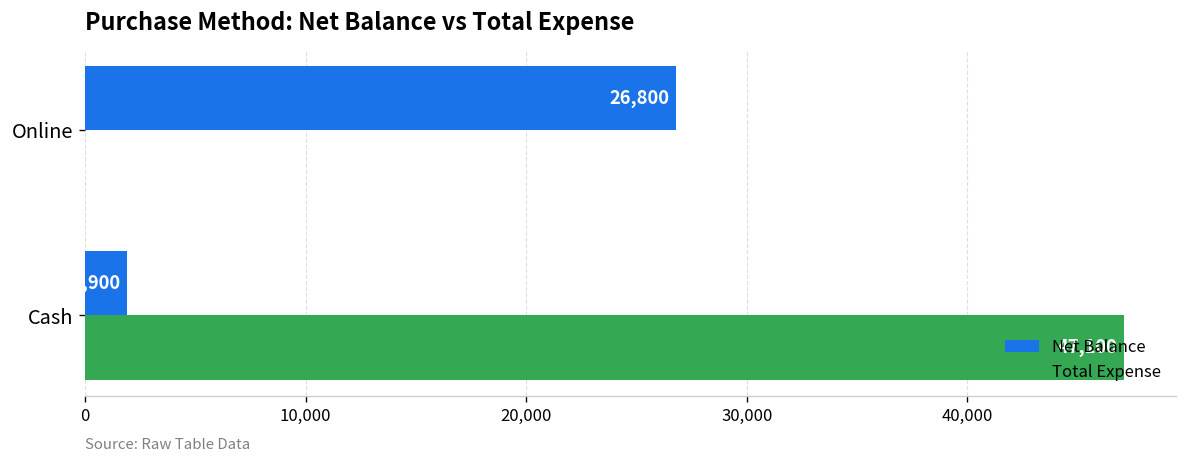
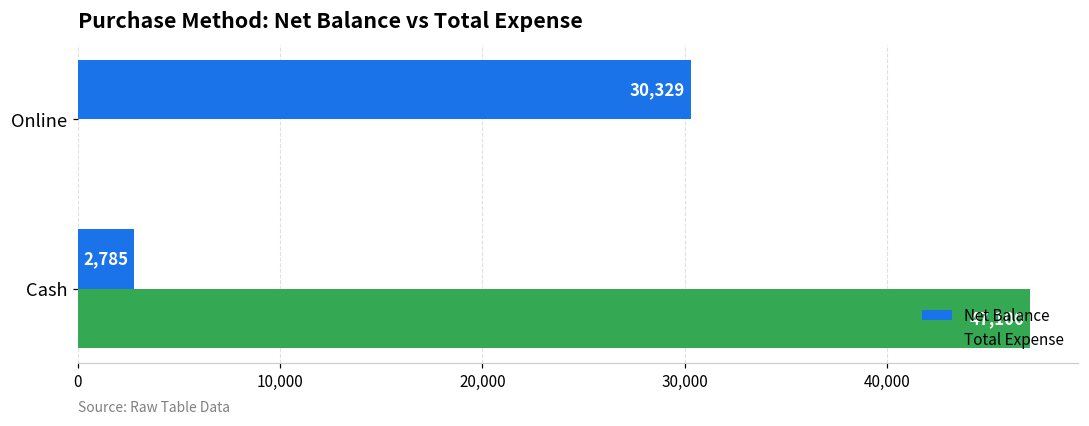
  {
    "Net Balance": {
-     "Online": "26,800",
-     "Cash": "1,900"
+     "Online": "30,329",
+     "Cash": "2,785"
    },
    "Total Expense": {
      "Cash": "47,100"
    }
  }
